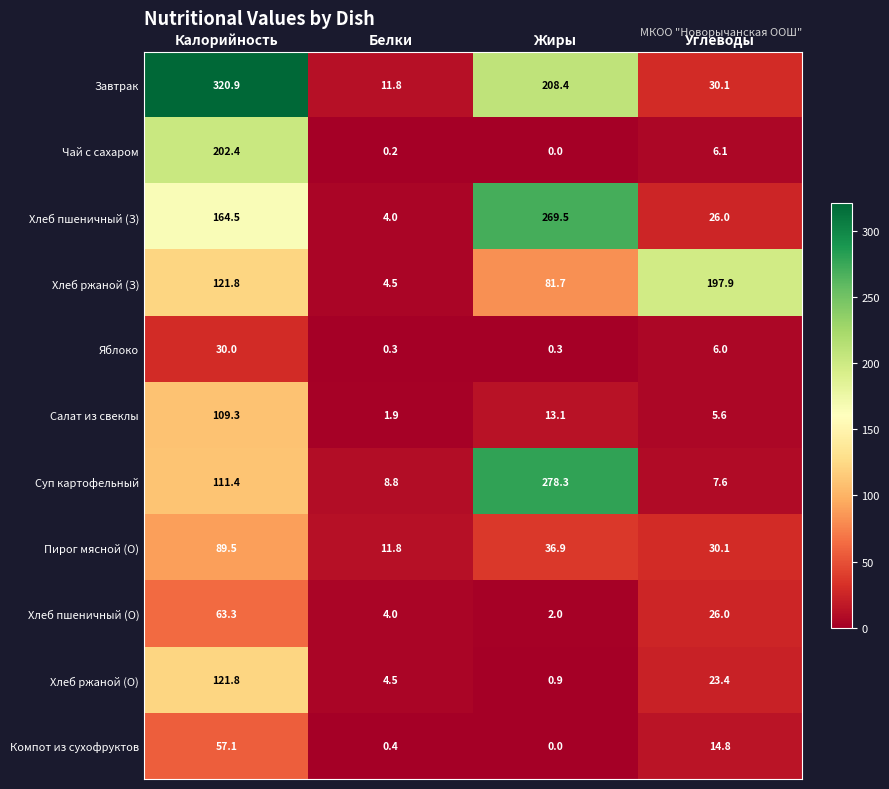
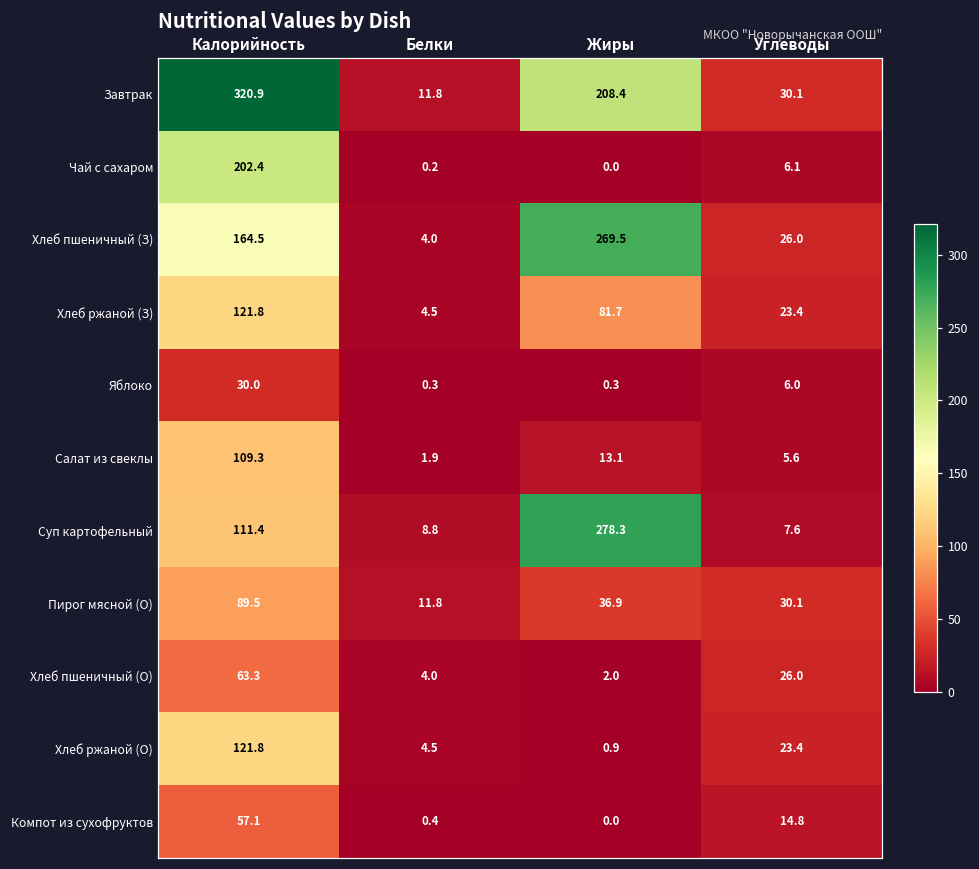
  {
    "Завтрак": {
      "Калорийность": 320.9,
      "Белки": 11.8,
      "Жиры": 208.4,
      "Углеводы": 30.1
    },
    "Чай с сахаром": {
      "Калорийность": 202.4,
      "Белки": 0.2,
      "Жиры": 0.0,
      "Углеводы": 6.1
    },
    "Хлеб пшеничный (З)": {
      "Калорийность": 164.5,
      "Белки": 4.0,
      "Жиры": 269.5,
      "Углеводы": 26.0
    },
    "Хлеб ржаной (З)": {
      "Калорийность": 121.8,
      "Белки": 4.5,
      "Жиры": 81.7,
-     "Углеводы": 197.9
+     "Углеводы": 23.4
    },
    "Яблоко": {
      "Калорийность": 30.0,
      "Белки": 0.3,
      "Жиры": 0.3,
      "Углеводы": 6.0
    },
    "Салат из свеклы": {
      "Калорийность": 109.3,
      "Белки": 1.9,
      "Жиры": 13.1,
      "Углеводы": 5.6
    },
    "Суп картофельный": {
      "Калорийность": 111.4,
      "Белки": 8.8,
      "Жиры": 278.3,
      "Углеводы": 7.6
    },
    "Пирог мясной (О)": {
      "Калорийность": 89.5,
      "Белки": 11.8,
      "Жиры": 36.9,
      "Углеводы": 30.1
    },
    "Хлеб пшеничный (О)": {
      "Калорийность": 63.3,
      "Белки": 4.0,
      "Жиры": 2.0,
      "Углеводы": 26.0
    },
    "Хлеб ржаной (О)": {
      "Калорийность": 121.8,
      "Белки": 4.5,
      "Жиры": 0.9,
      "Углеводы": 23.4
    },
    "Компот из сухофруктов": {
      "Калорийность": 57.1,
      "Белки": 0.4,
      "Жиры": 0.0,
      "Углеводы": 14.8
    }
  }
